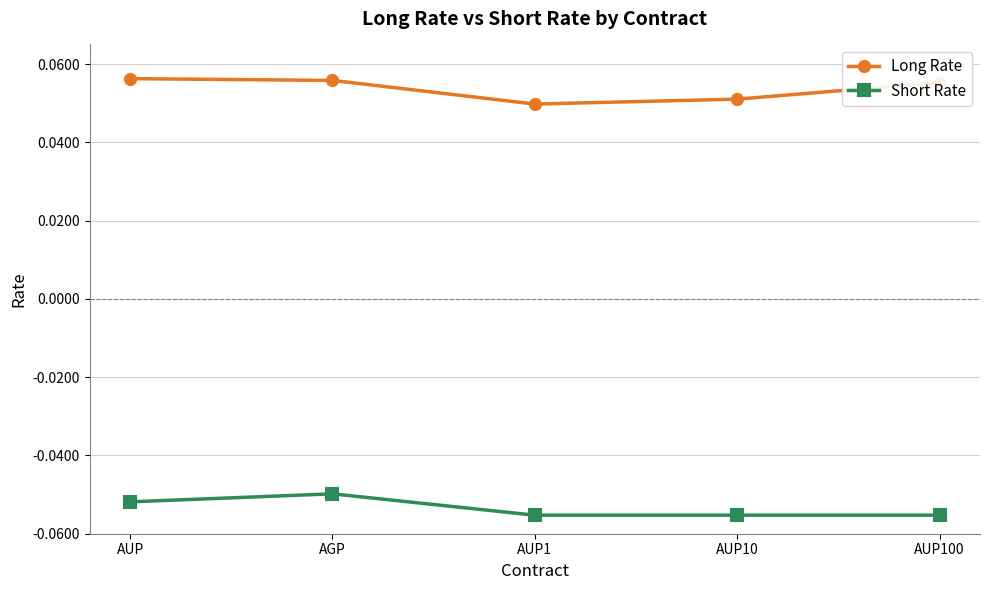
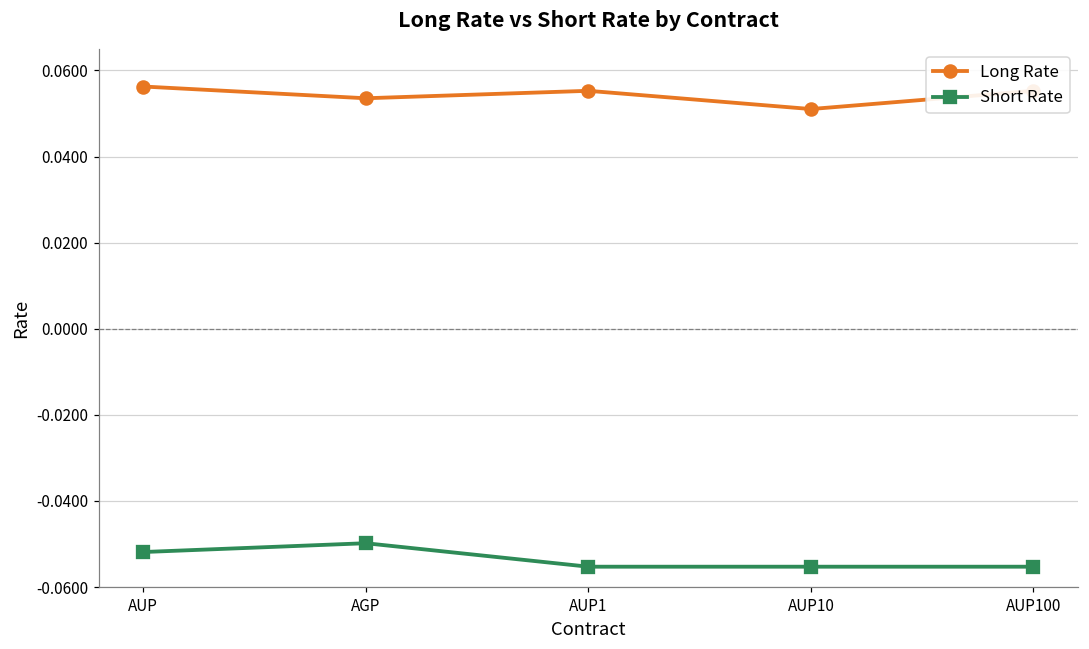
  {
    "Long Rate": {
      "AUP": 0.056,
-     "AGP": 0.056,
-     "AUP1": 0.050,
+     "AGP": 0.054,
+     "AUP1": 0.055,
      "AUP10": 0.051
    },
    "Short Rate": {
      "AUP": -0.052,
      "AGP": -0.050,
      "AUP1": -0.055,
      "AUP10": -0.055,
      "AUP100": -0.055
    }
  }
